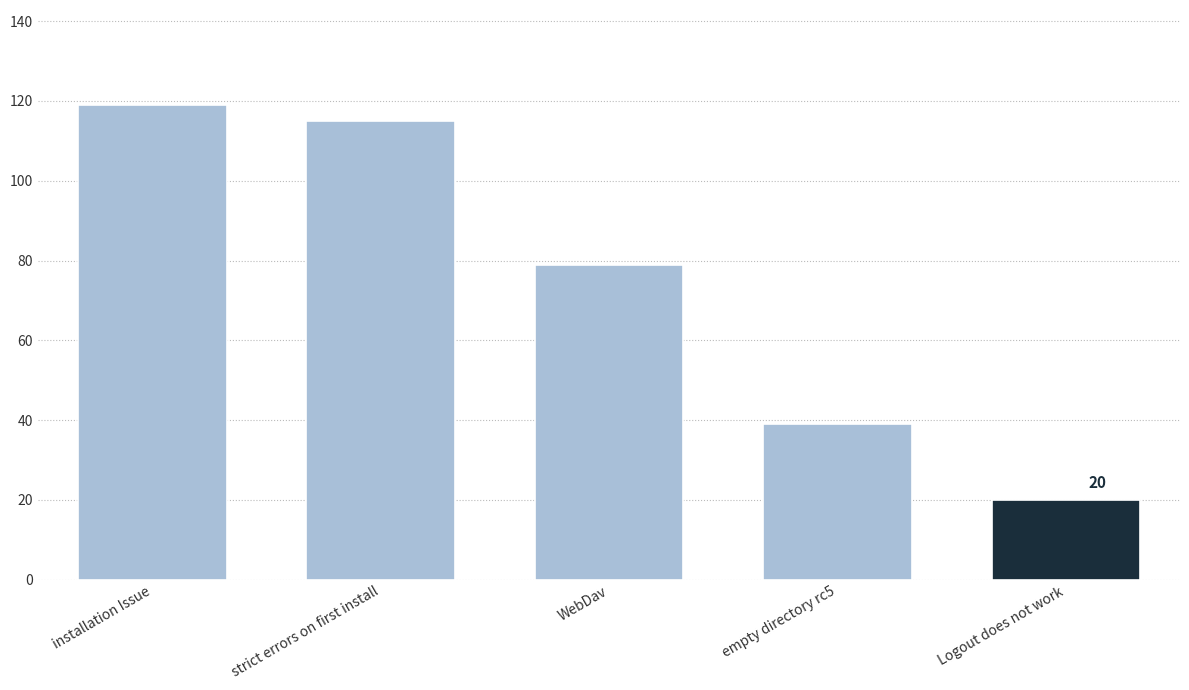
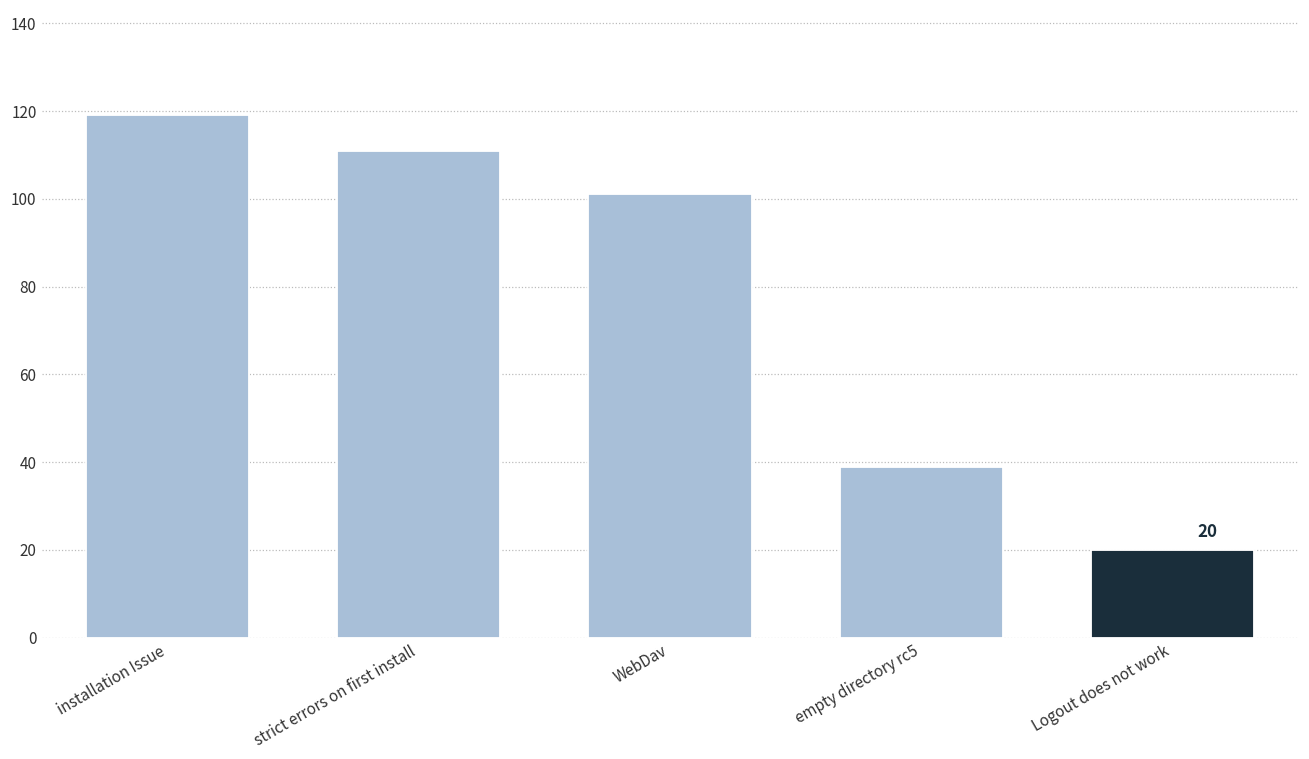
  {
    "installation Issue": 119,
-   "strict errors on first install": 115,
-   "WebDav": 79,
+   "strict errors on first install": 111,
+   "WebDav": 101,
    "empty directory rc5": 39
  }
